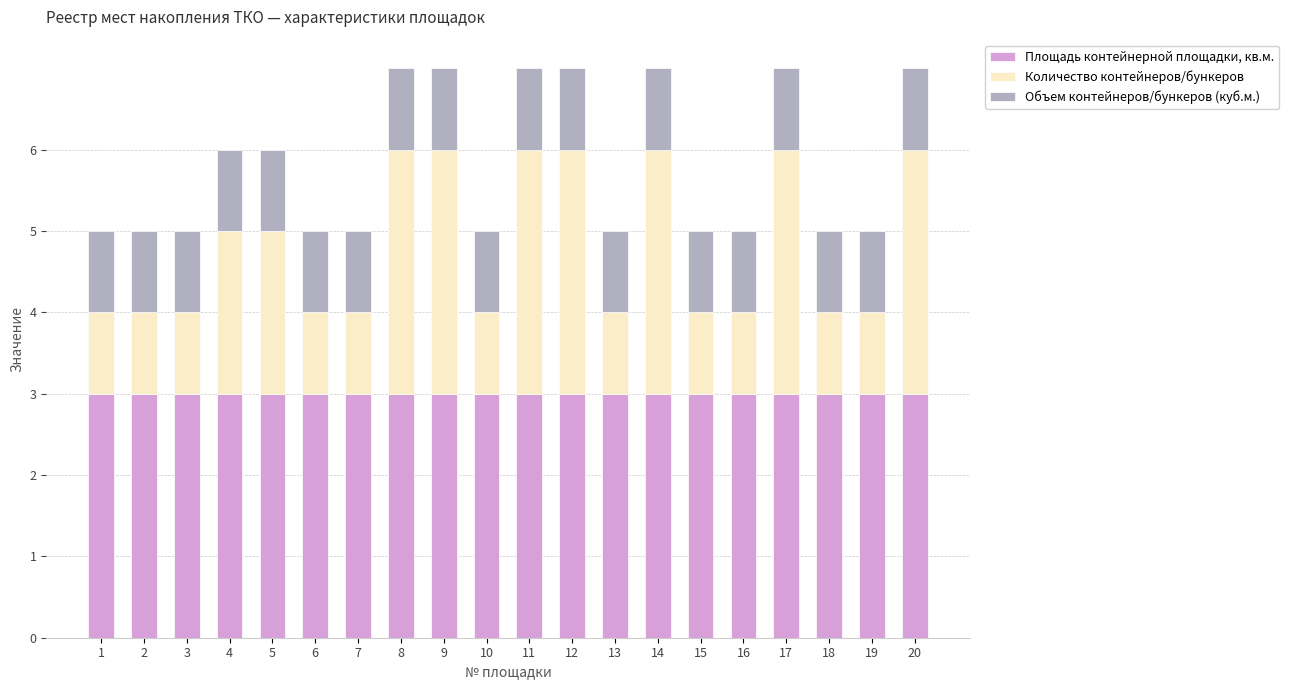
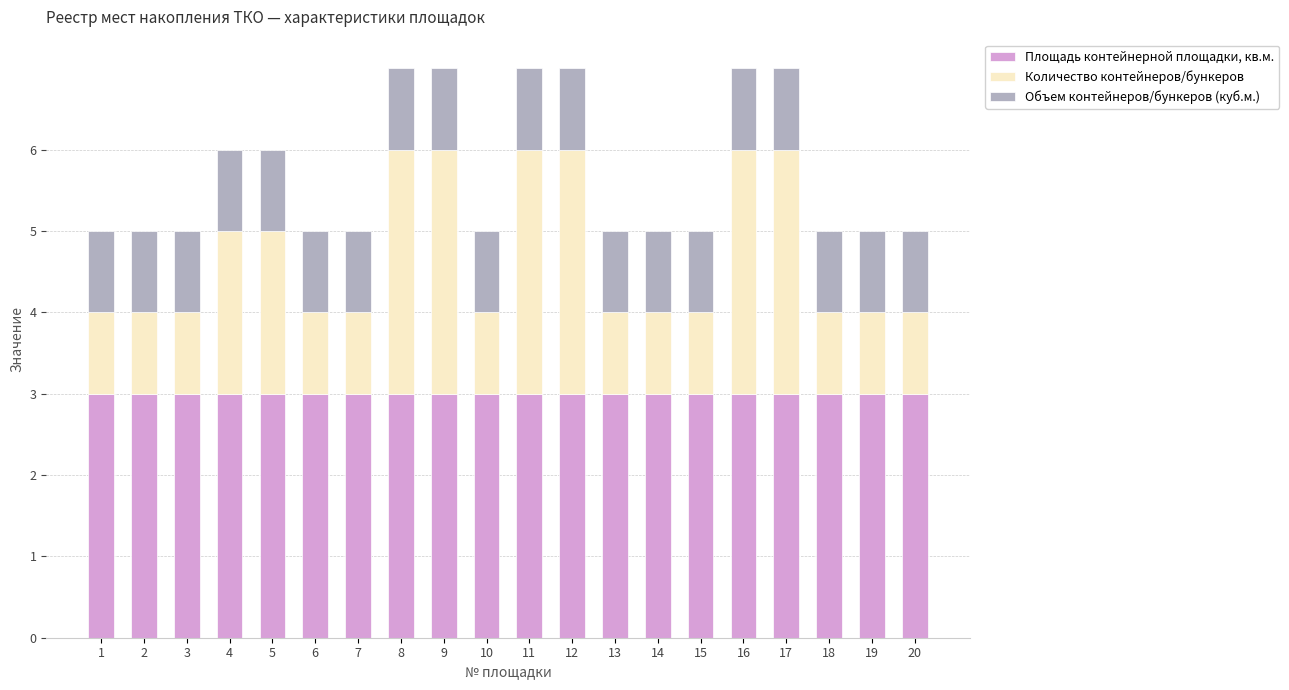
  {
    "Количество контейнеров/бункеров": {
      "1": 1,
      "2": 1,
      "3": 1,
      "4": 2,
      "5": 2,
      "6": 1,
      "7": 1,
      "8": 3,
      "9": 3,
      "10": 1,
      "11": 3,
      "12": 3,
      "13": 1,
-     "14": 3,
+     "14": 1,
      "15": 1,
-     "16": 1,
+     "16": 3,
      "17": 3,
      "18": 1,
      "19": 1,
-     "20": 3
+     "20": 1
    }
  }
